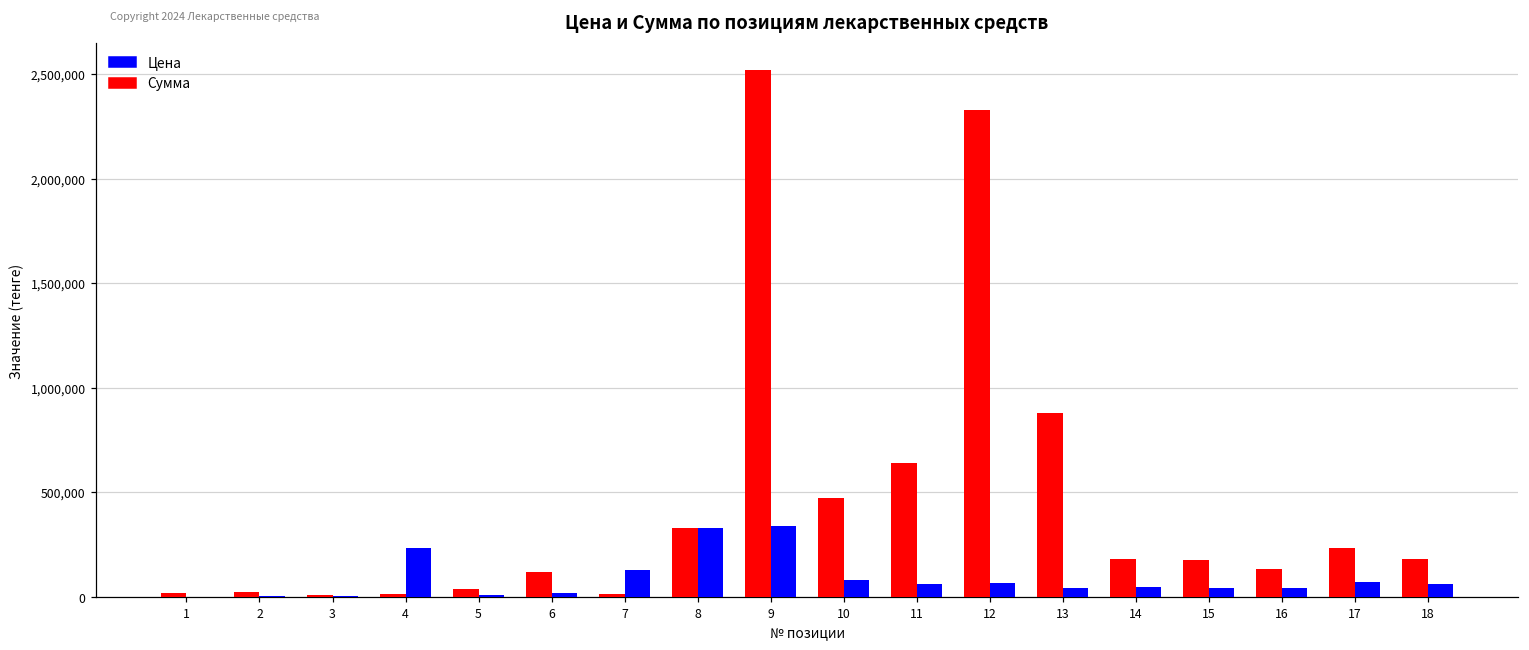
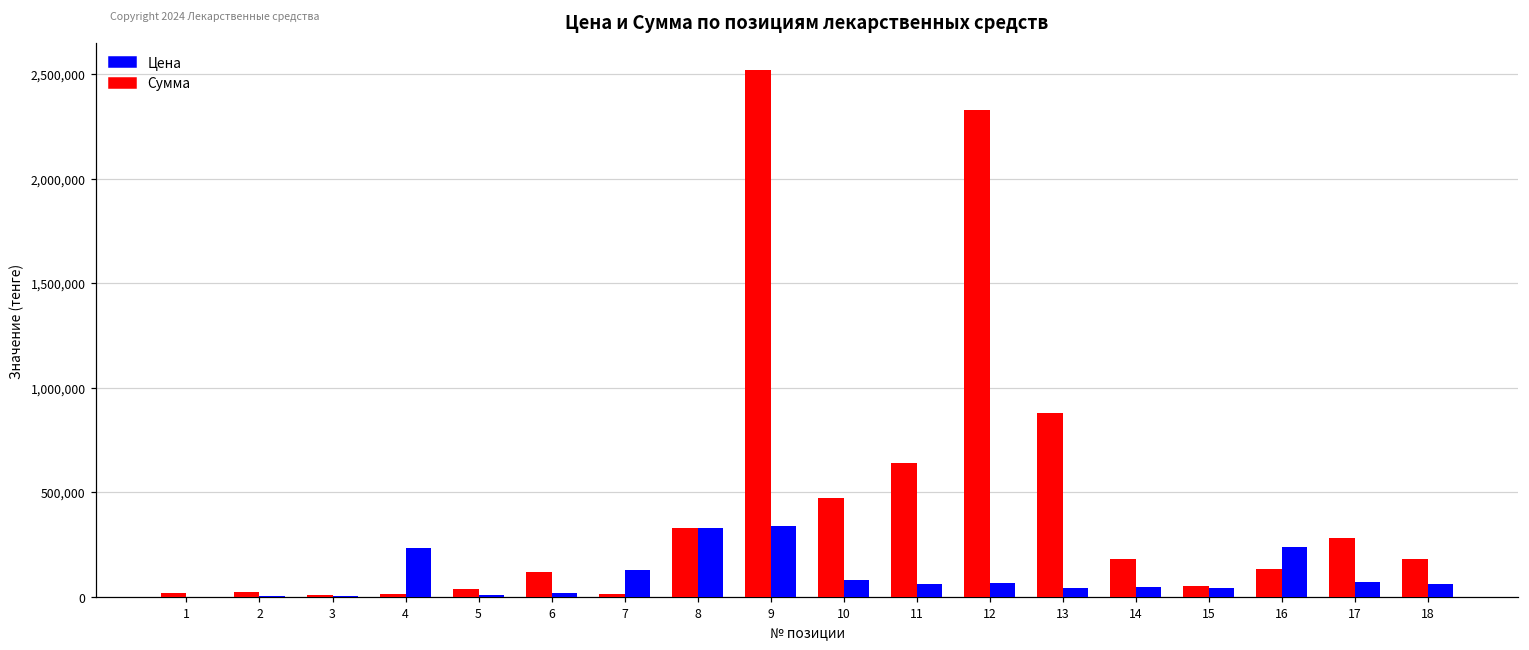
  {
    "Сумма": {
      "1": "20,000",
      "2": "30,000",
      "4": "20,000",
      "5": "40,000",
      "6": "120,000",
      "7": "20,000",
      "8": "330,000",
      "9": "2,520,000",
      "10": "470,000",
      "11": "640,000",
      "12": "2,330,000",
      "13": "880,000",
      "14": "180,000",
-     "15": "170,000",
+     "15": "50,000",
      "16": "130,000",
-     "17": "230,000",
+     "17": "280,000",
      "18": "180,000"
    },
    "Цена": {
      "4": "230,000",
      "6": "20,000",
      "7": "130,000",
      "8": "330,000",
      "9": "340,000",
      "10": "80,000",
      "11": "60,000",
      "12": "70,000",
      "13": "40,000",
      "14": "50,000",
      "15": "40,000",
-     "16": "40,000",
+     "16": "240,000",
      "17": "70,000",
      "18": "60,000"
    }
  }
